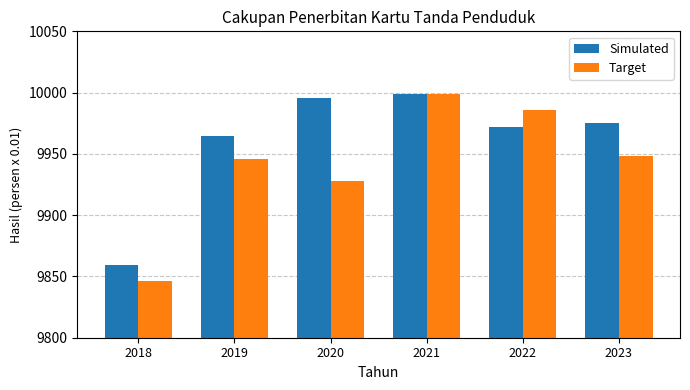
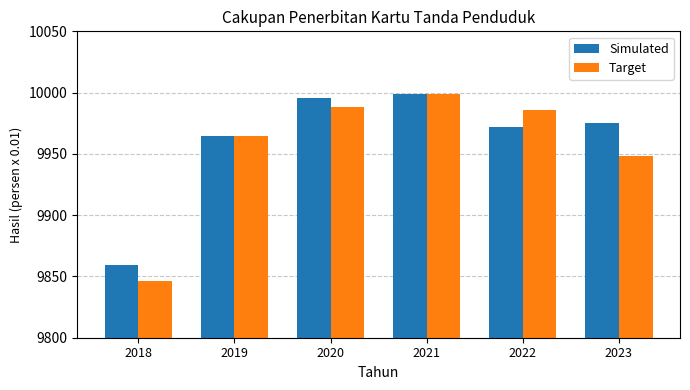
  {
    "Simulated": {
      "2018": 9859,
      "2019": 9965,
      "2020": 9996,
      "2021": 9999,
      "2022": 9972,
      "2023": 9975
    },
    "Target": {
      "2018": 9846,
-     "2019": 9946,
-     "2020": 9928,
+     "2019": 9965,
+     "2020": 9988,
      "2021": 9999,
      "2022": 9986,
      "2023": 9948
    }
  }
